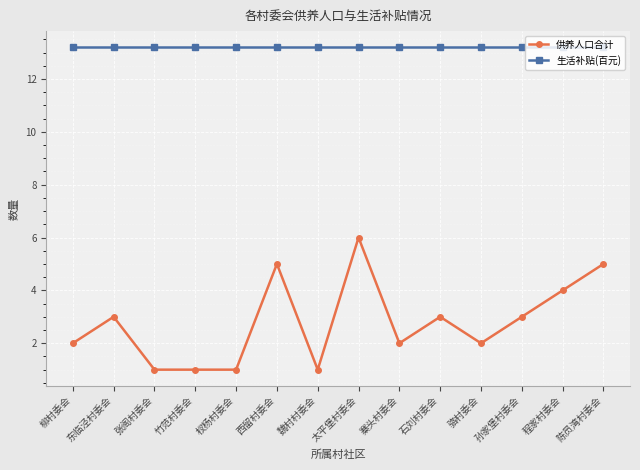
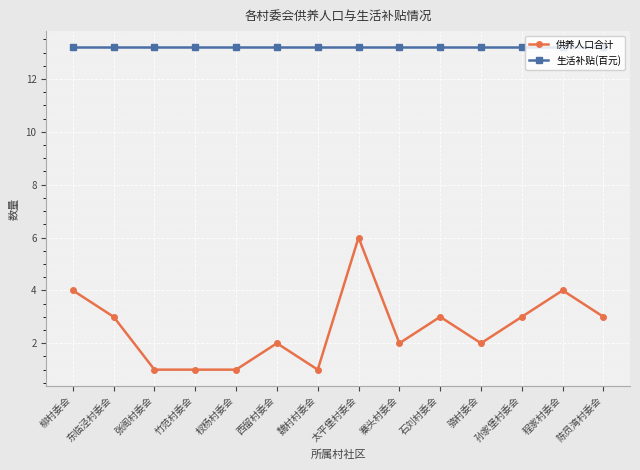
  {
    "供养人口合计": {
-     "柳村委会": 2,
+     "柳村委会": 4,
      "东临泾村委会": 3,
      "张阁村委会": 1,
      "竹范村委会": 1,
      "杈杨村委会": 1,
-     "西留村委会": 5,
+     "西留村委会": 2,
      "魏村村委会": 1,
      "太平堡村委会": 6,
      "寨头村委会": 2,
      "石刘村委会": 3,
      "骆村委会": 2,
      "孙家堡村委会": 3,
      "程家村委会": 4,
-     "陈员湾村委会": 5
+     "陈员湾村委会": 3
    },
    "生活补贴(百元)": {
      "柳村委会": 13.2,
      "东临泾村委会": 13.2,
      "张阁村委会": 13.2,
      "竹范村委会": 13.2,
      "杈杨村委会": 13.2,
      "西留村委会": 13.2,
      "魏村村委会": 13.2,
      "太平堡村委会": 13.2,
      "寨头村委会": 13.2,
      "石刘村委会": 13.2,
      "骆村委会": 13.2,
      "孙家堡村委会": 13.2
    }
  }
